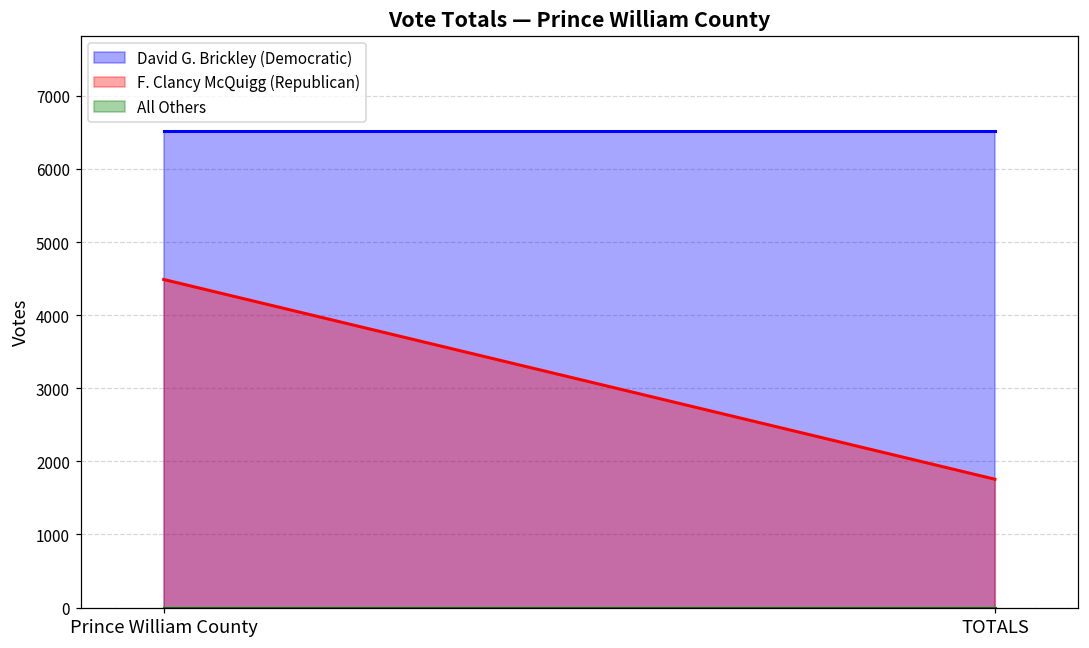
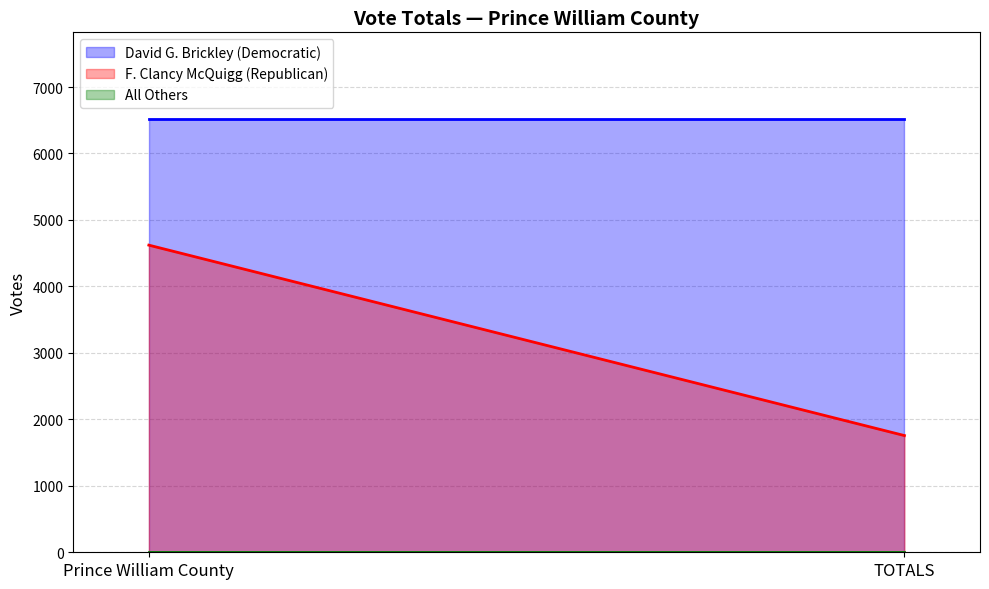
  {
    "David G. Brickley (Democratic)": {
      "Prince William County": 6500,
      "TOTALS": 6500
    },
    "F. Clancy McQuigg (Republican)": {
-     "Prince William County": 4500,
+     "Prince William County": 4600,
      "TOTALS": 1800
    },
    "All Others": {
      "Prince William County": 0,
      "TOTALS": 0
    }
  }
